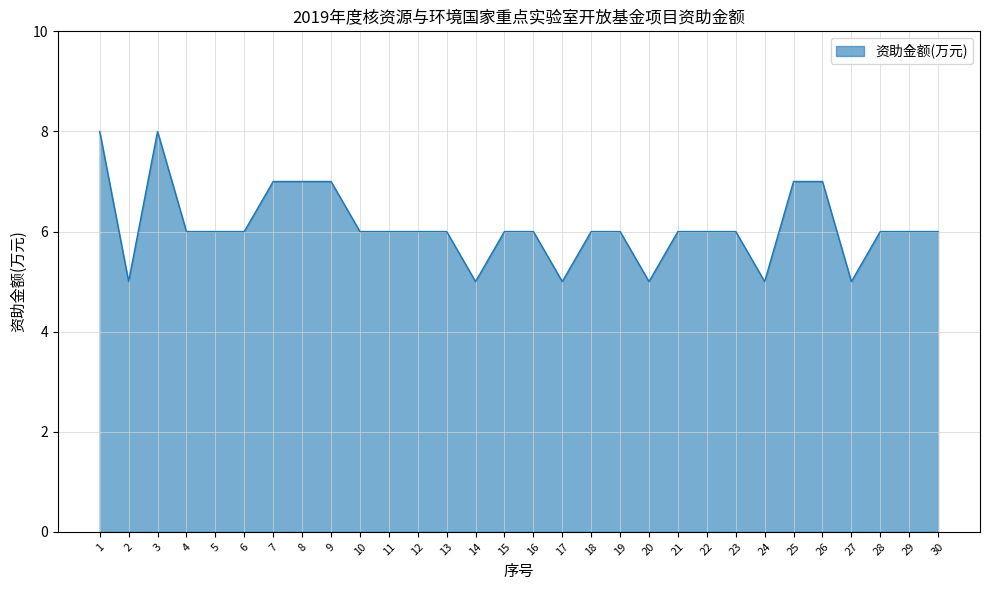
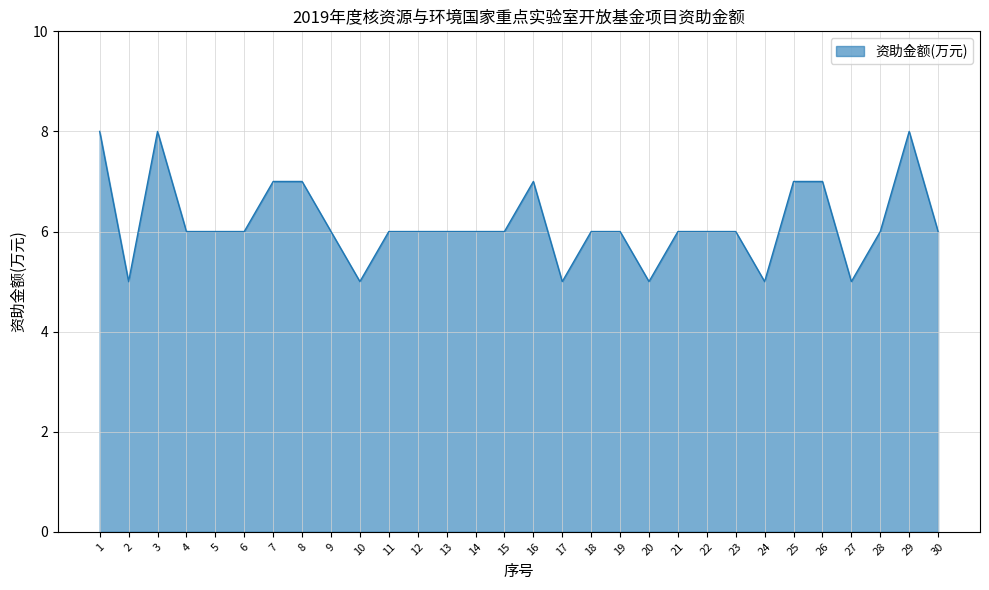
  {
    "1": 8,
    "2": 5,
    "3": 8,
    "4": 6,
    "5": 6,
    "6": 6,
    "7": 7,
    "8": 7,
-   "9": 7,
-   "10": 6,
+   "9": 6,
+   "10": 5,
    "11": 6,
    "12": 6,
    "13": 6,
-   "14": 5,
+   "14": 6,
    "15": 6,
-   "16": 6,
+   "16": 7,
    "17": 5,
    "18": 6,
    "19": 6,
    "20": 5,
    "21": 6,
    "22": 6,
    "23": 6,
    "24": 5,
    "25": 7,
    "26": 7,
    "27": 5,
    "28": 6,
-   "29": 6,
+   "29": 8,
    "30": 6
  }
